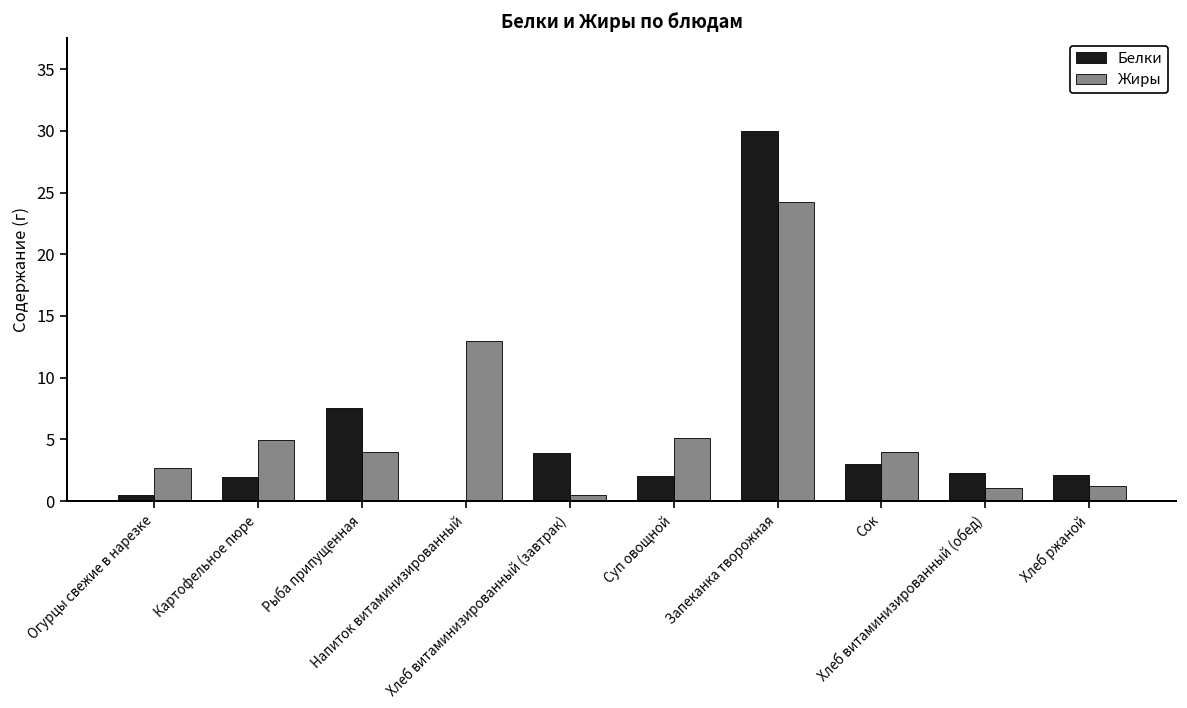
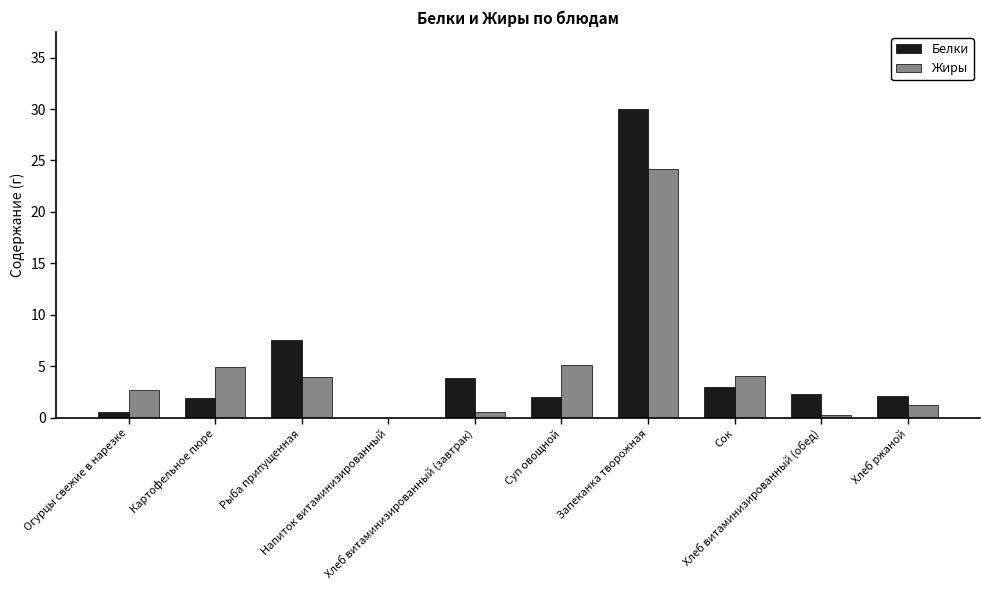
  {
    "Белки": {
      "Огурцы свежие в нарезке": 0.5,
      "Картофельное пюре": 1.9,
      "Рыба припущенная": 7.6,
      "Напиток витаминизированный": 0.0,
      "Хлеб витаминизированный (завтрак)": 3.9,
      "Суп овощной": 2.0,
      "Запеканка творожная": 30.0,
      "Сок": 3.0,
      "Хлеб витаминизированный (обед)": 2.3,
      "Хлеб ржаной": 2.1
    },
    "Жиры": {
      "Огурцы свежие в нарезке": 2.7,
      "Картофельное пюре": 5.0,
      "Рыба припущенная": 4.0,
-     "Напиток витаминизированный": 13,
+     "Напиток витаминизированный": 0,
      "Хлеб витаминизированный (завтрак)": 0.5,
      "Суп овощной": 5.1,
      "Запеканка творожная": 24.2,
      "Сок": 4.0,
-     "Хлеб витаминизированный (обед)": 1.1,
+     "Хлеб витаминизированный (обед)": 0.3,
      "Хлеб ржаной": 1.2
    }
  }
